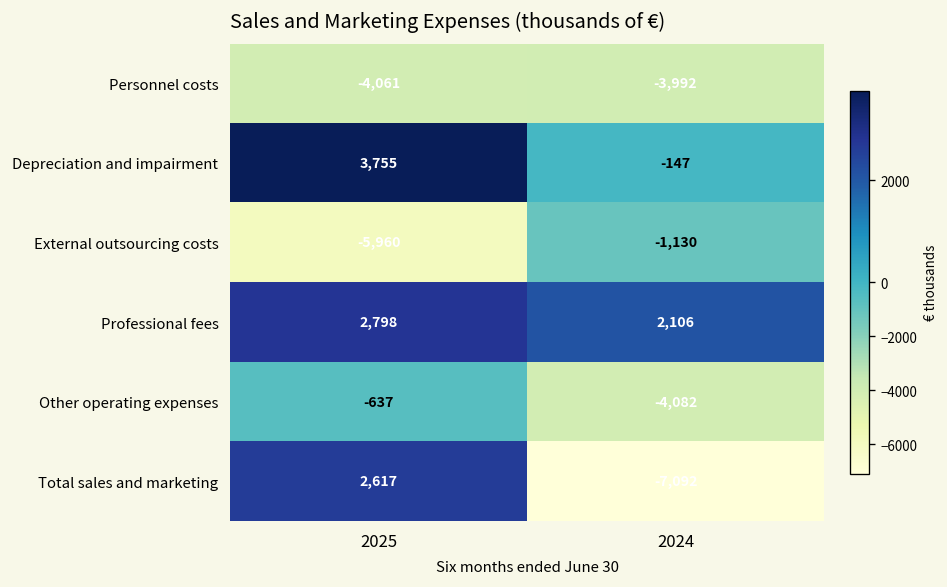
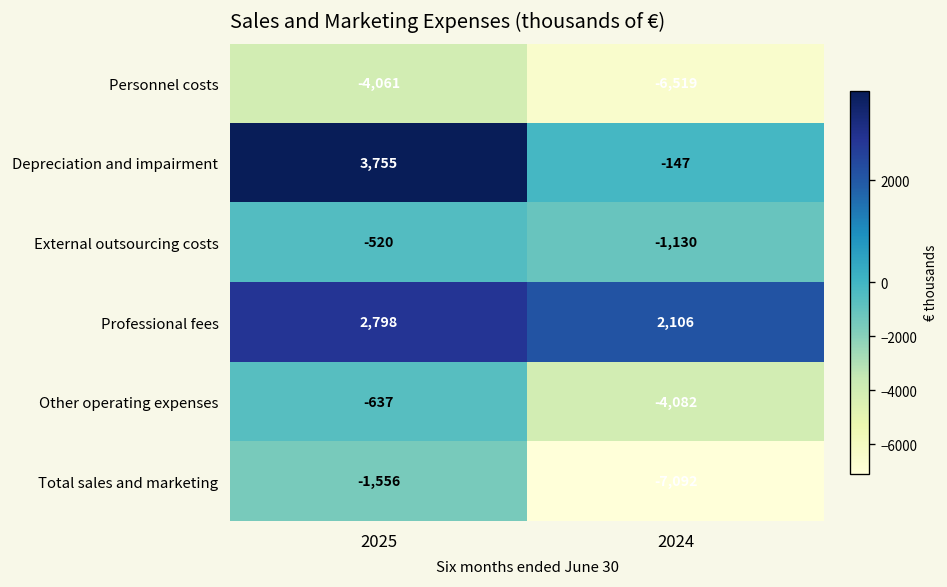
  {
    "Personnel costs": {
      "2025": "-4,061",
-     "2024": "-3,992"
+     "2024": "-6,519"
    },
    "Depreciation and impairment": {
      "2025": "3,755",
      "2024": "-147"
    },
    "External outsourcing costs": {
-     "2025": "-5,960",
+     "2025": "-520",
      "2024": "-1,130"
    },
    "Professional fees": {
      "2025": "2,798",
      "2024": "2,106"
    },
    "Other operating expenses": {
      "2025": "-637",
      "2024": "-4,082"
    },
    "Total sales and marketing": {
-     "2025": "2,617"
+     "2025": "-1,556"
    }
  }
